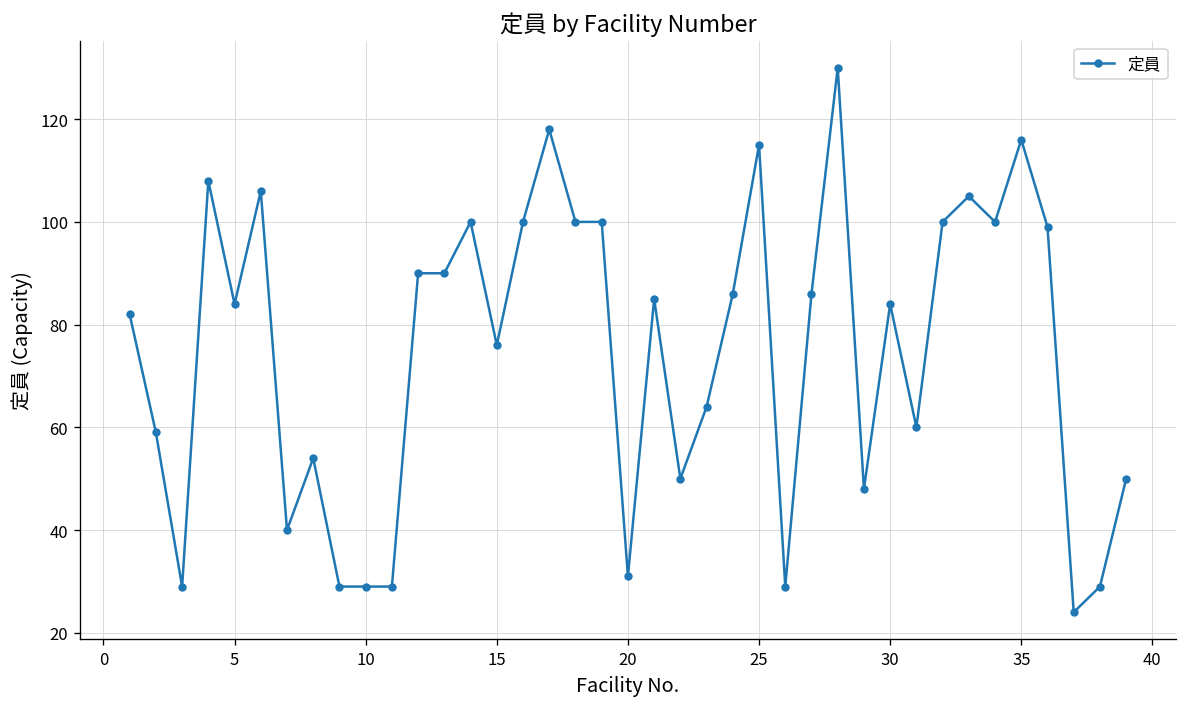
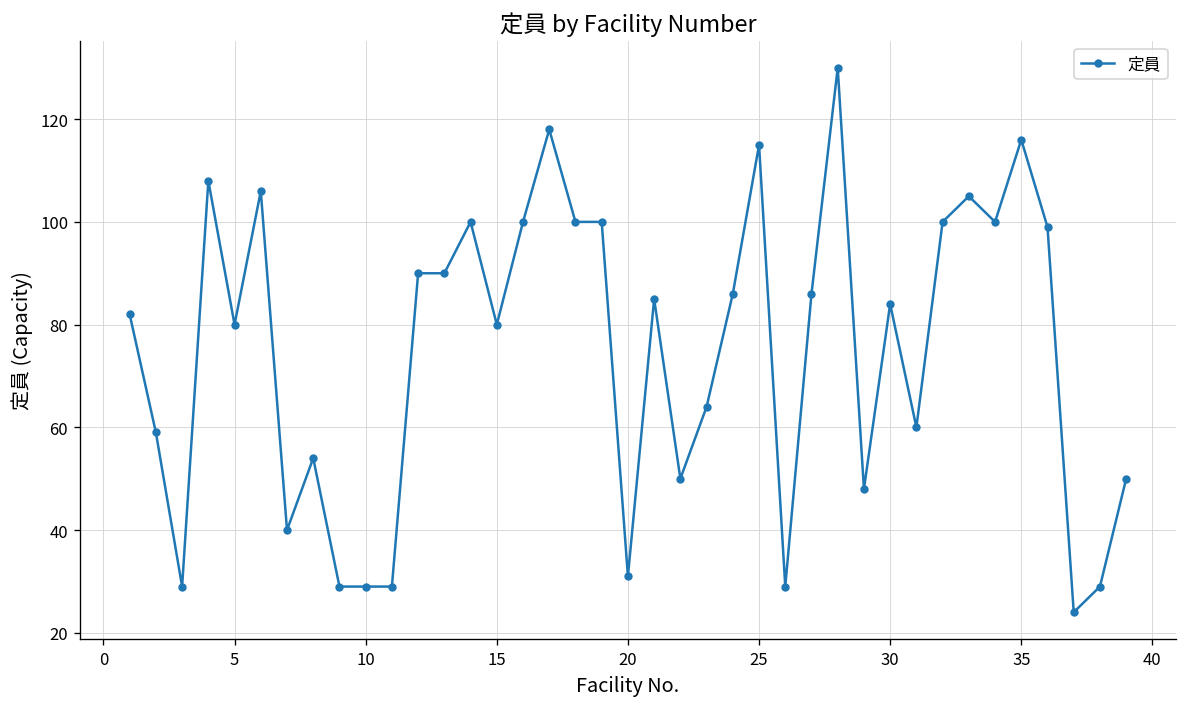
  {
-   "5": 84,
+   "5": 80,
    "10": 29,
-   "15": 76,
+   "15": 80,
    "20": 31,
    "25": 115,
    "30": 84,
    "35": 116
  }
